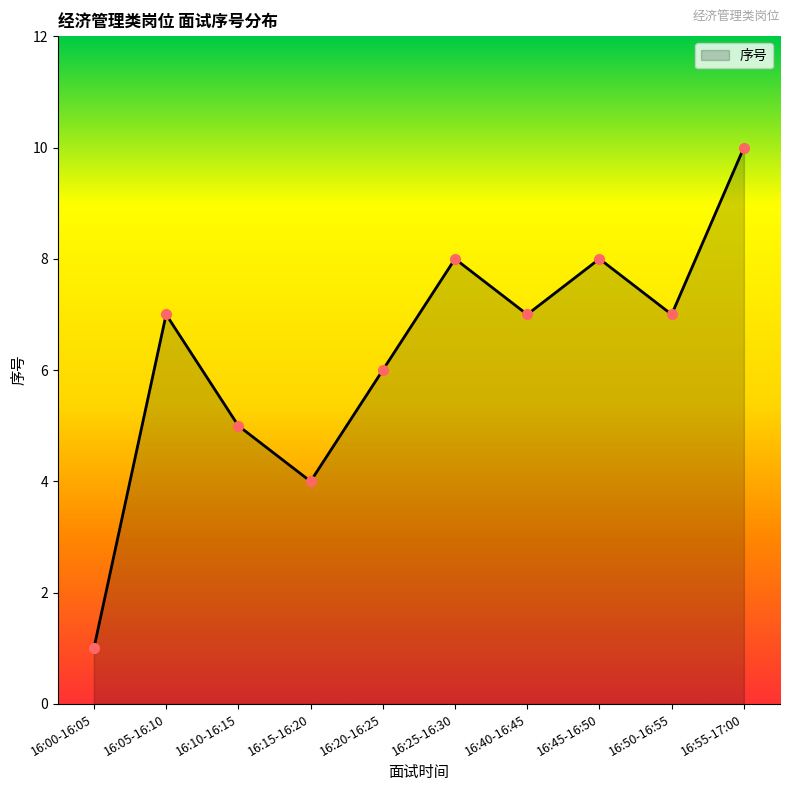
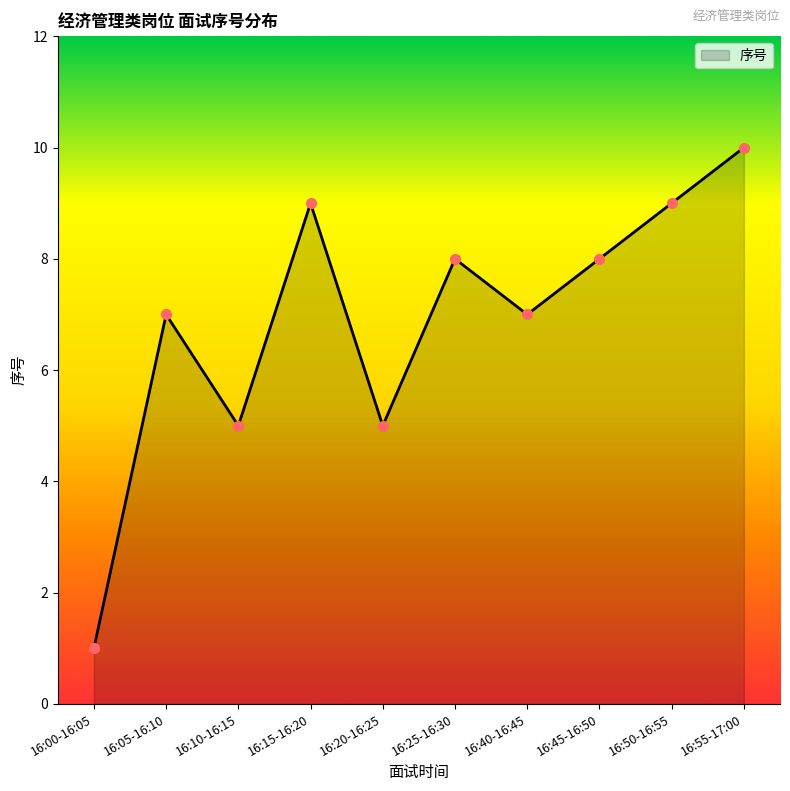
  {
    "16:00-16:05": 1,
    "16:05-16:10": 7,
    "16:10-16:15": 5,
-   "16:15-16:20": 4,
-   "16:20-16:25": 6,
+   "16:15-16:20": 9,
+   "16:20-16:25": 5,
    "16:25-16:30": 8,
    "16:40-16:45": 7,
    "16:45-16:50": 8,
-   "16:50-16:55": 7,
+   "16:50-16:55": 9,
    "16:55-17:00": 10
  }
